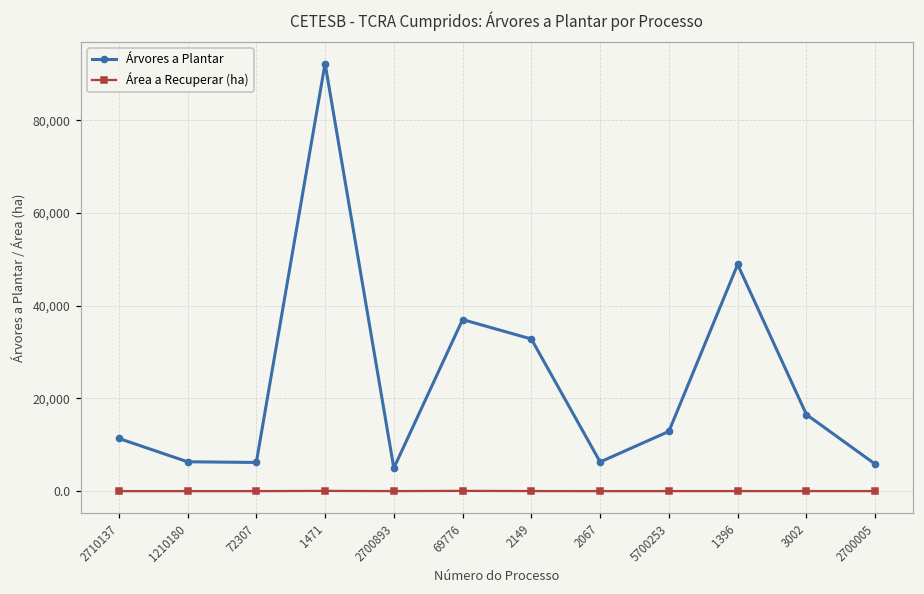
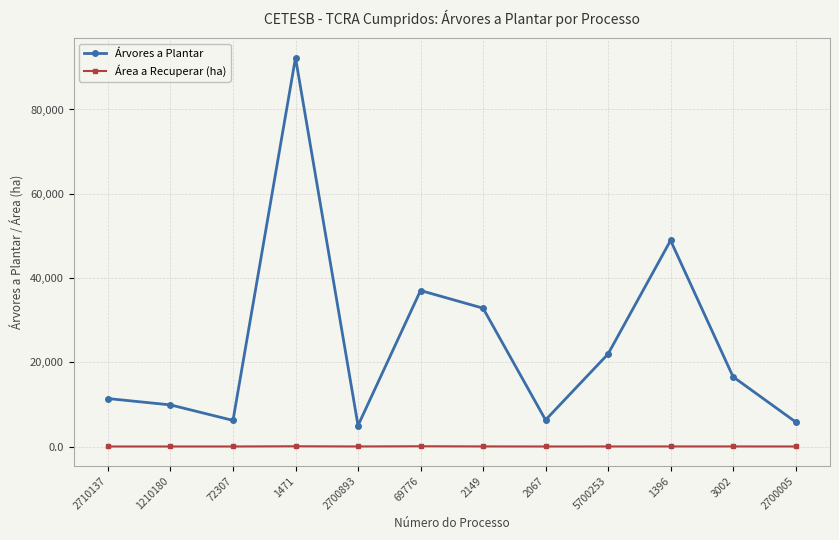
  {
    "Árvores a Plantar": {
      "2710137": "11,000",
-     "1210180": "6,000",
+     "1210180": "10,000",
      "72307": "6,000",
      "1471": "92,000",
      "2700893": "5,000",
      "69776": "37,000",
      "2149": "33,000",
      "2067": "6,000",
-     "5700253": "13,000",
+     "5700253": "22,000",
      "1396": "49,000",
      "3002": "17,000",
      "2700005": "6,000"
    },
    "Área a Recuperar (ha)": {
      "2710137": "0",
      "1210180": "0",
      "72307": "0",
      "1471": "0",
      "2700893": "0",
      "69776": "0",
      "2149": "0",
      "2067": "0",
      "5700253": "0",
      "1396": "0",
      "3002": "0",
      "2700005": "0"
    }
  }
